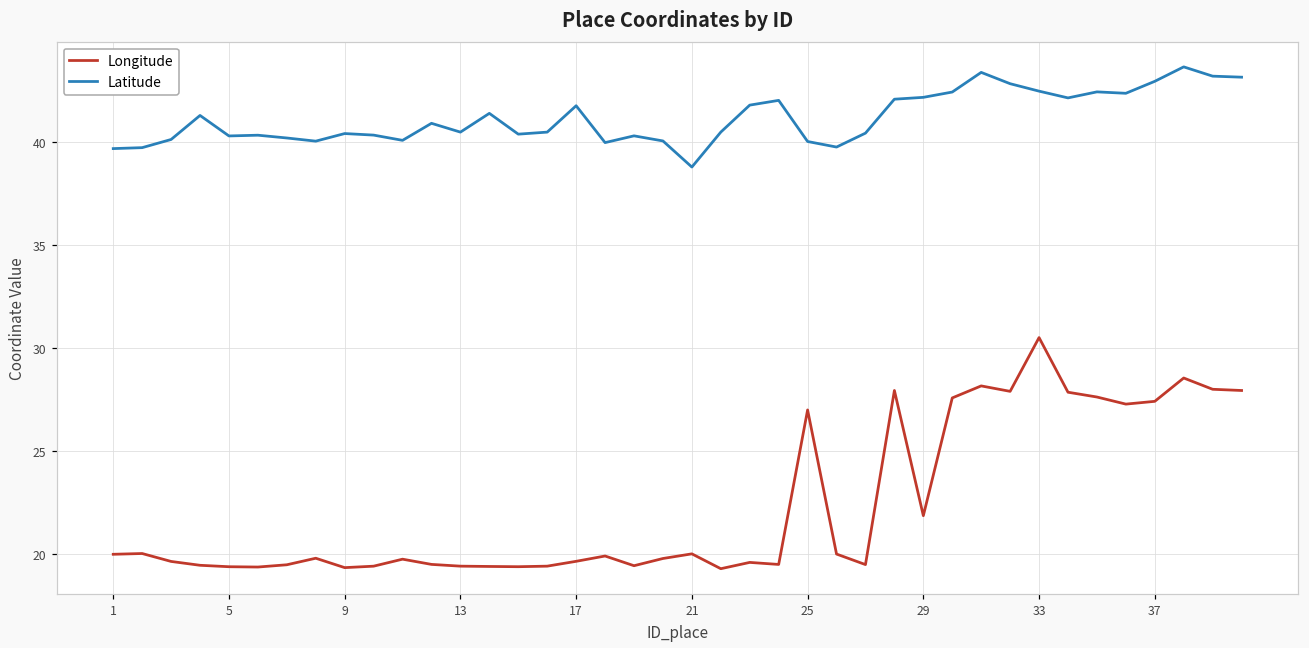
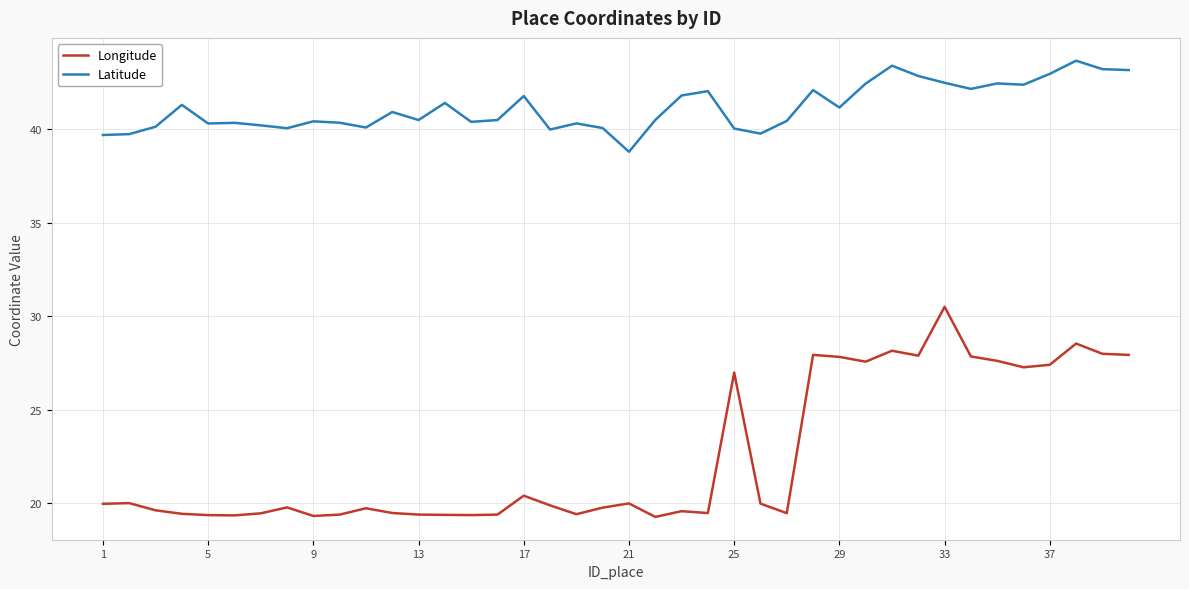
  {
    "Longitude": {
      "1": 20.0,
      "5": 19.4,
      "9": 19.3,
      "13": 19.4,
-     "17": 19.6,
+     "17": 20.4,
      "21": 20.0,
      "25": 27.0,
-     "29": 21.9,
+     "29": 27.8,
      "33": 30.5,
      "37": 27.4
    },
    "Latitude": {
      "1": 39.7,
      "5": 40.3,
      "9": 40.4,
      "13": 40.5,
      "17": 41.8,
      "21": 38.8,
      "25": 40.0,
-     "29": 42.2,
+     "29": 41.2,
      "33": 42.5,
      "37": 43.0
    }
  }
